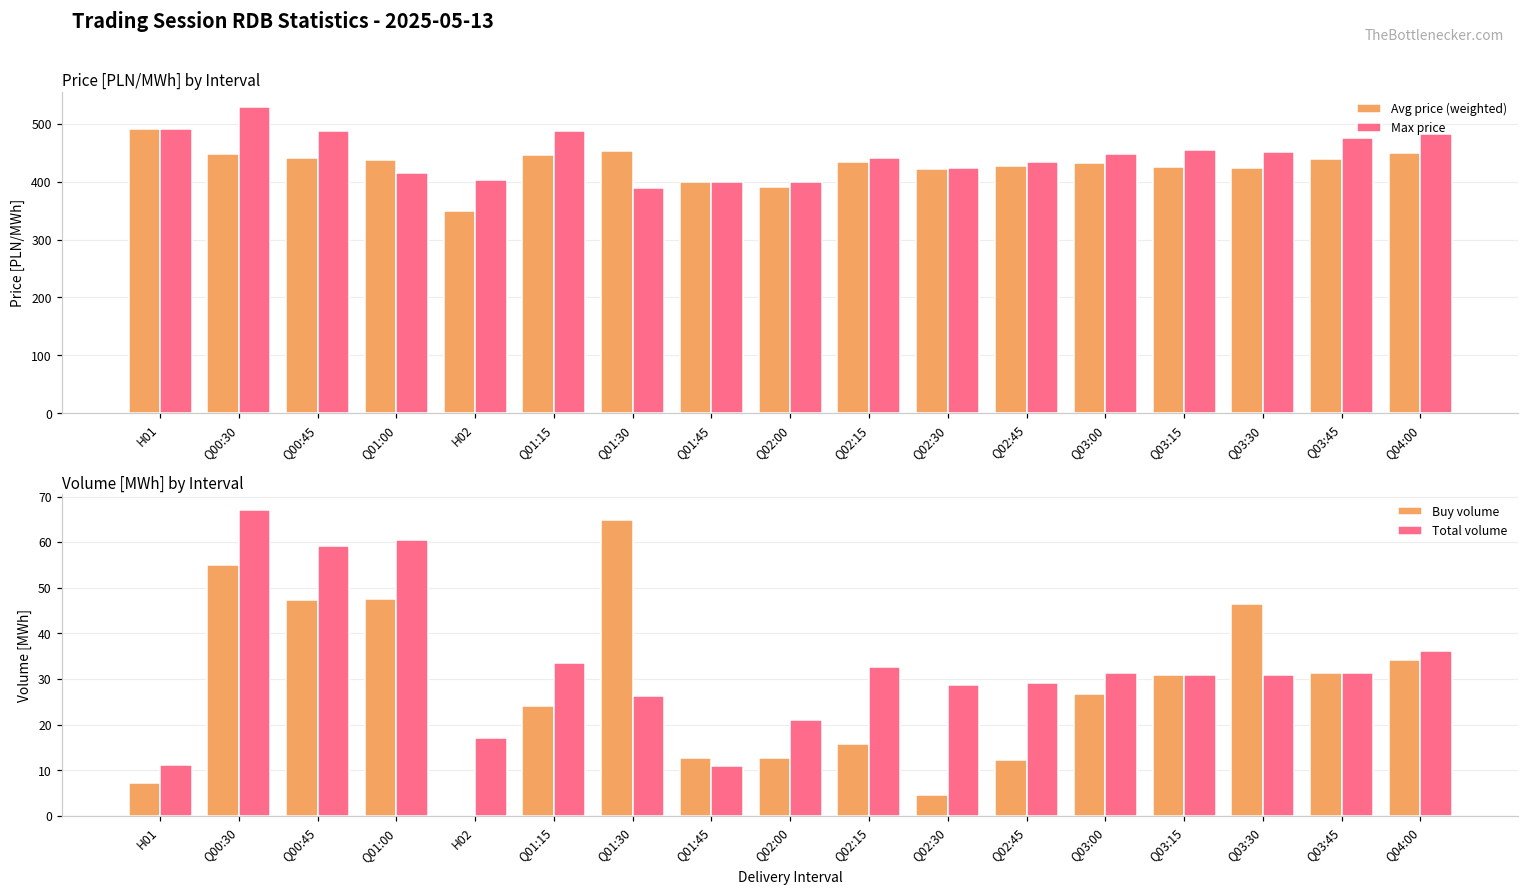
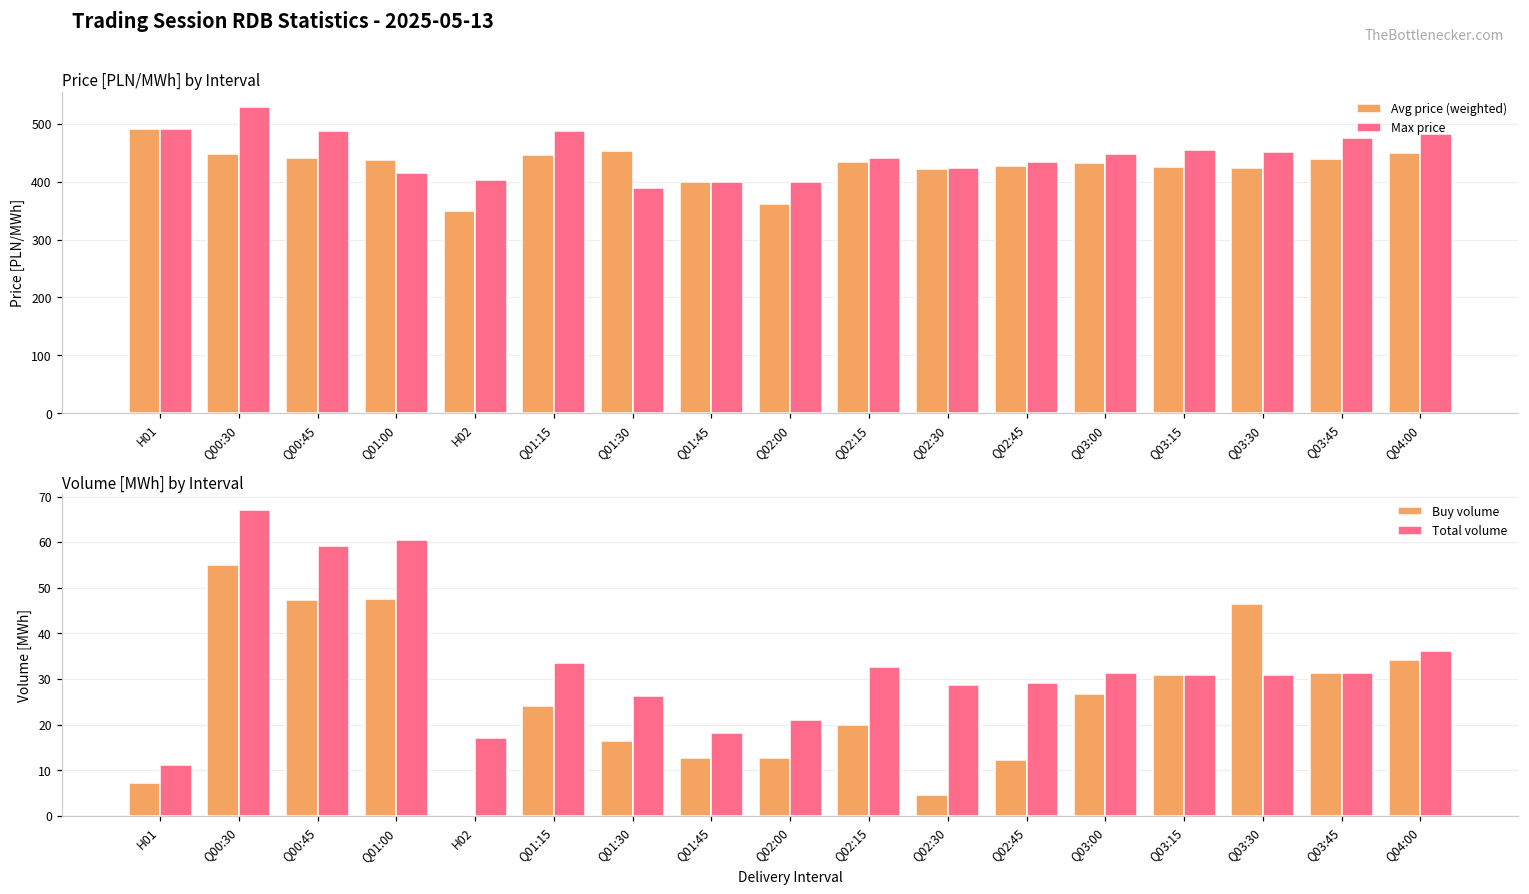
  {
    "Price [PLN/MWh] by Interval": {
      "Avg price (weighted)": {
        "H01": 490,
        "Q00:30": 450,
        "Q00:45": 440,
        "Q01:00": 440,
        "H02": 350,
        "Q01:15": 450,
        "Q01:30": 450,
        "Q01:45": 400,
-       "Q02:00": 390,
+       "Q02:00": 360,
        "Q02:15": 430,
        "Q02:30": 420,
        "Q02:45": 430,
        "Q03:00": 430,
        "Q03:15": 430,
        "Q03:30": 420,
        "Q03:45": 440,
        "Q04:00": 450
      },
      "Max price": {
        "H01": 490,
        "Q00:30": 530,
        "Q00:45": 490,
        "Q01:00": 420,
        "H02": 400,
        "Q01:15": 490,
        "Q01:30": 390,
        "Q01:45": 400,
        "Q02:00": 400,
        "Q02:15": 440,
        "Q02:30": 420,
        "Q02:45": 430,
        "Q03:00": 450,
        "Q03:15": 460,
        "Q03:30": 450,
        "Q03:45": 480,
        "Q04:00": 480
      }
    },
    "Volume [MWh] by Interval": {
      "Buy volume": {
        "H01": 7,
        "Q00:30": 55,
        "Q00:45": 47,
        "Q01:00": 48,
        "H02": 0,
        "Q01:15": 24,
-       "Q01:30": 65,
+       "Q01:30": 17,
        "Q01:45": 13,
        "Q02:00": 13,
-       "Q02:15": 16,
+       "Q02:15": 20,
        "Q02:30": 5,
        "Q02:45": 12,
        "Q03:00": 27,
        "Q03:15": 31,
        "Q03:30": 46,
        "Q03:45": 31,
        "Q04:00": 34
      },
      "Total volume": {
        "H01": 11,
        "Q00:30": 67,
        "Q00:45": 59,
        "Q01:00": 61,
        "H02": 17,
        "Q01:15": 34,
        "Q01:30": 26,
-       "Q01:45": 11,
+       "Q01:45": 18,
        "Q02:00": 21,
        "Q02:15": 33,
        "Q02:30": 29,
        "Q02:45": 29,
        "Q03:00": 31,
        "Q03:15": 31,
        "Q03:30": 31,
        "Q03:45": 31,
        "Q04:00": 36
      }
    }
  }
